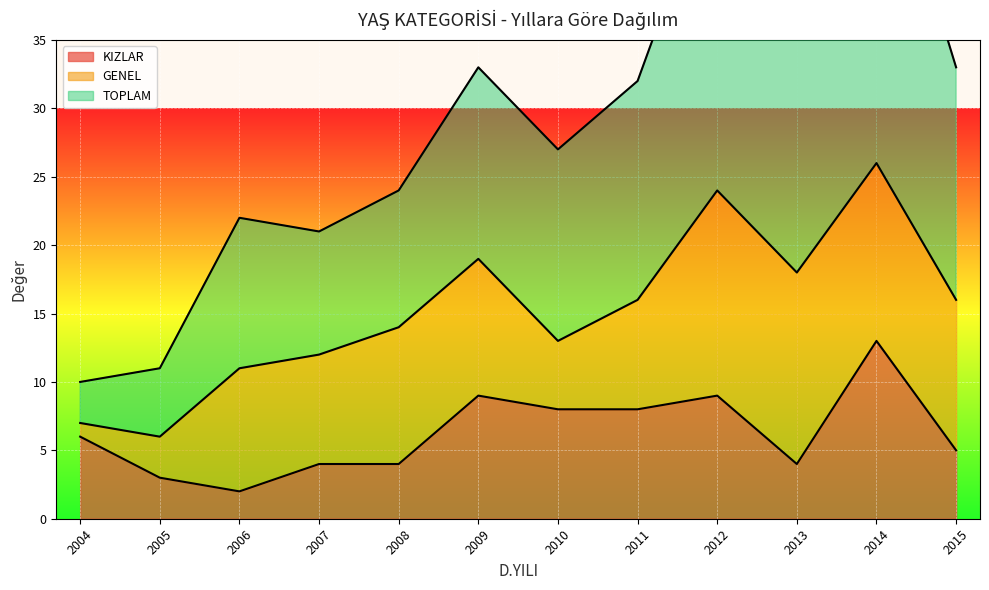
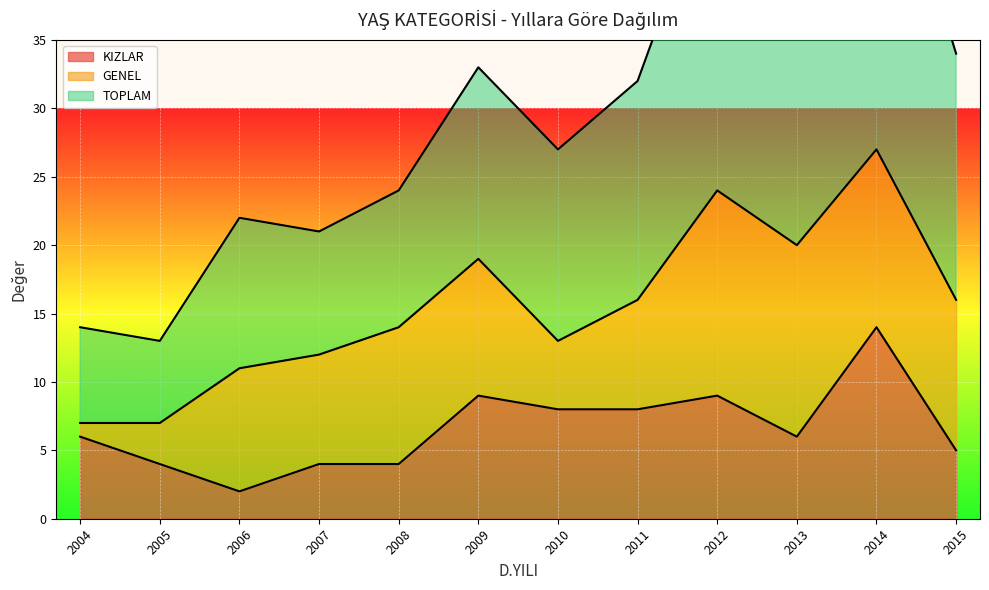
  {
    "KIZLAR": {
      "2004": 6,
-     "2005": 3,
+     "2005": 4,
      "2006": 2,
      "2007": 4,
      "2008": 4,
      "2009": 9,
      "2010": 8,
      "2011": 8,
      "2012": 9,
-     "2013": 4,
-     "2014": 13,
+     "2013": 6,
+     "2014": 14,
      "2015": 5
    },
    "GENEL": {
      "2004": 1,
      "2005": 3,
      "2006": 9,
      "2007": 8,
      "2008": 10,
      "2009": 10,
      "2010": 5,
      "2011": 8,
      "2012": 15,
      "2013": 14,
      "2014": 13,
      "2015": 11
    },
    "TOPLAM": {
-     "2004": 3,
-     "2005": 5,
+     "2004": 7,
+     "2005": 6,
      "2006": 11,
      "2007": 9,
      "2008": 10,
      "2009": 14,
      "2010": 14,
      "2011": 16,
-     "2015": 17
+     "2015": 18
    }
  }
